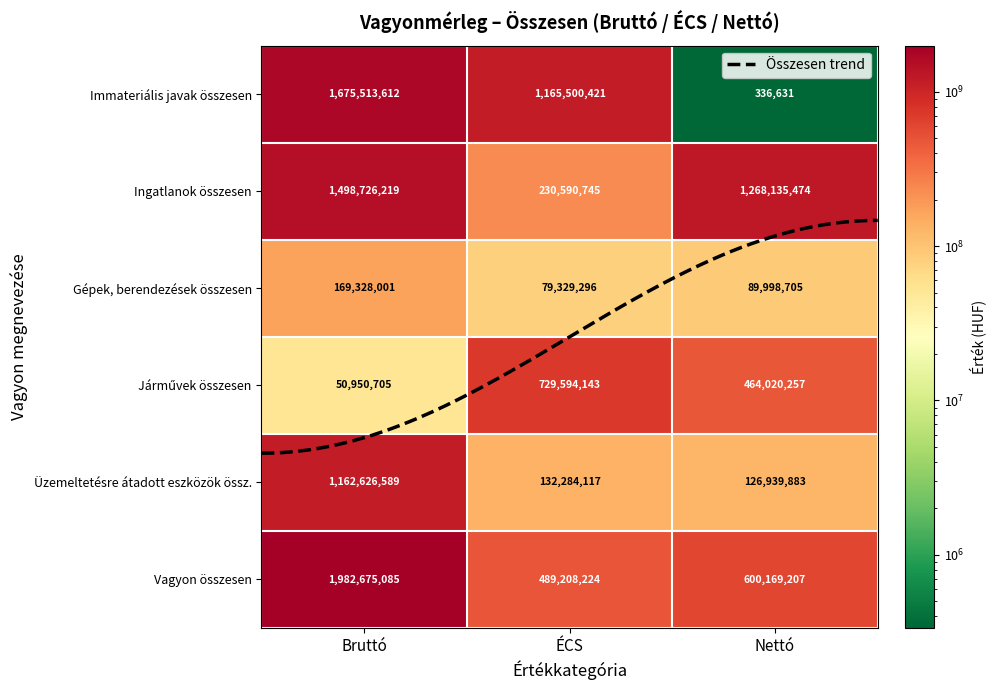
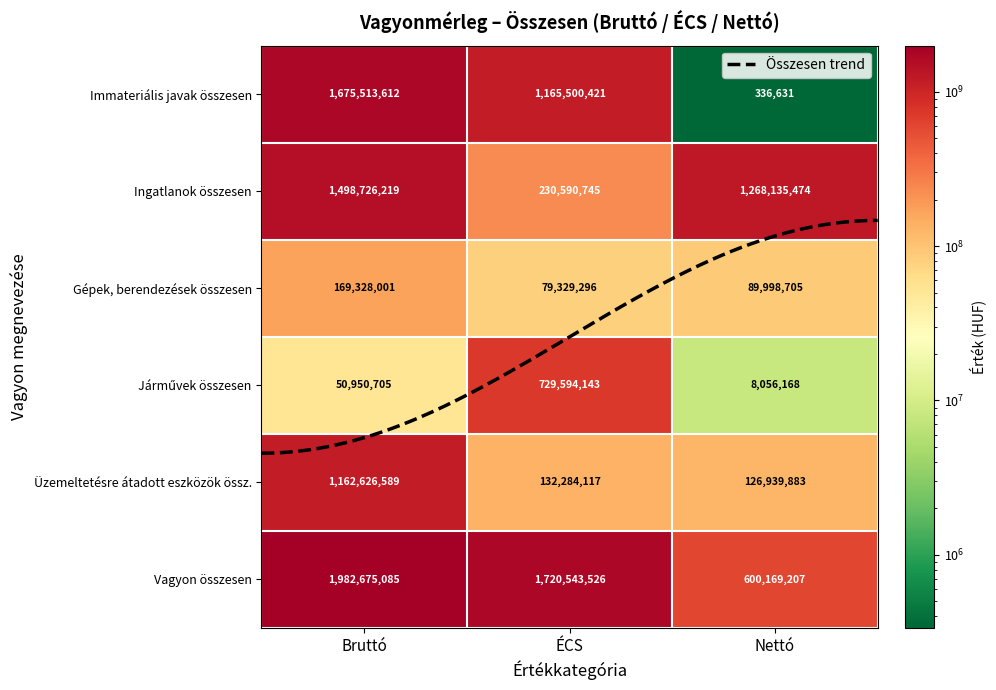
  {
    "Immateriális javak összesen": {
      "Bruttó": "1,675,513,612",
      "ÉCS": "1,165,500,421",
      "Nettó": "336,631"
    },
    "Ingatlanok összesen": {
      "Bruttó": "1,498,726,219",
      "ÉCS": "230,590,745",
      "Nettó": "1,268,135,474"
    },
    "Gépek, berendezések összesen": {
      "Bruttó": "169,328,001",
      "ÉCS": "79,329,296",
      "Nettó": "89,998,705"
    },
    "Járművek összesen": {
      "Bruttó": "50,950,705",
      "ÉCS": "729,594,143",
-     "Nettó": "464,020,257"
+     "Nettó": "8,056,168"
    },
    "Üzemeltetésre átadott eszközök össz.": {
      "Bruttó": "1,162,626,589",
      "ÉCS": "132,284,117",
      "Nettó": "126,939,883"
    },
    "Vagyon összesen": {
      "Bruttó": "1,982,675,085",
-     "ÉCS": "489,208,224",
+     "ÉCS": "1,720,543,526",
      "Nettó": "600,169,207"
    }
  }
